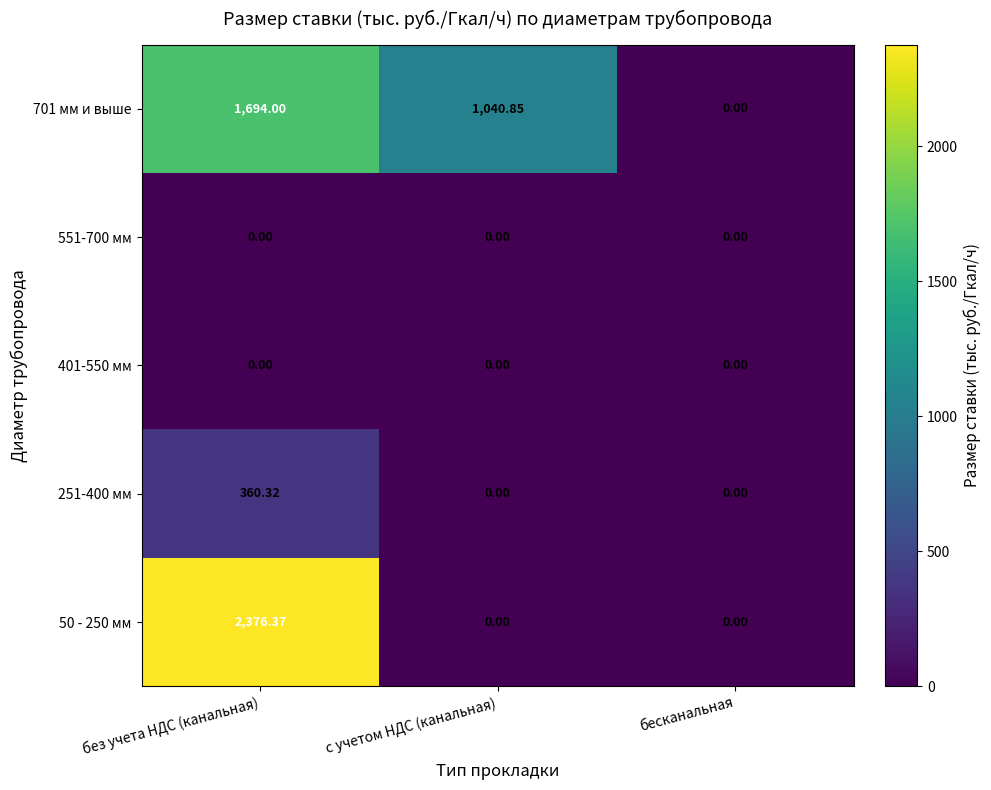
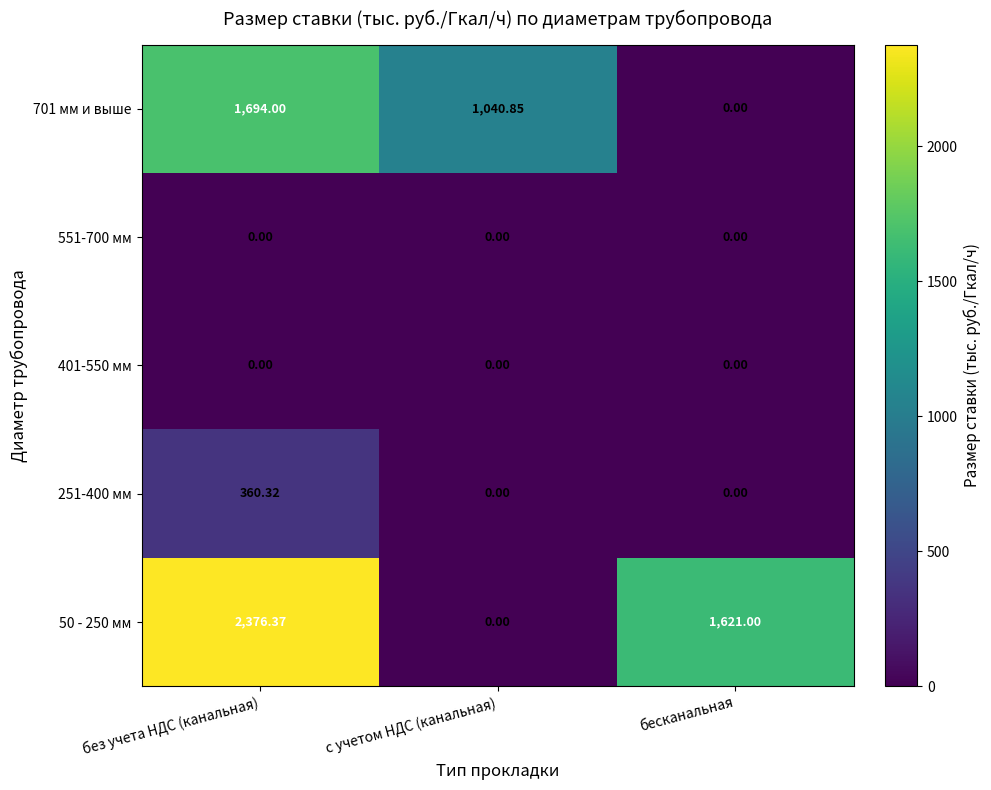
  {
    "701 мм и выше": {
      "без учета НДС (канальная)": "1,694.00",
      "с учетом НДС (канальная)": "1,040.85",
      "бесканальная": "0.00"
    },
    "551-700 мм": {
      "без учета НДС (канальная)": "0.00",
      "с учетом НДС (канальная)": "0.00",
      "бесканальная": "0.00"
    },
    "401-550 мм": {
      "без учета НДС (канальная)": "0.00",
      "с учетом НДС (канальная)": "0.00",
      "бесканальная": "0.00"
    },
    "251-400 мм": {
      "без учета НДС (канальная)": "360.32",
      "с учетом НДС (канальная)": "0.00",
      "бесканальная": "0.00"
    },
    "50 - 250 мм": {
      "без учета НДС (канальная)": "2,376.37",
      "с учетом НДС (канальная)": "0.00",
-     "бесканальная": "0.00"
+     "бесканальная": "1,621.00"
    }
  }
